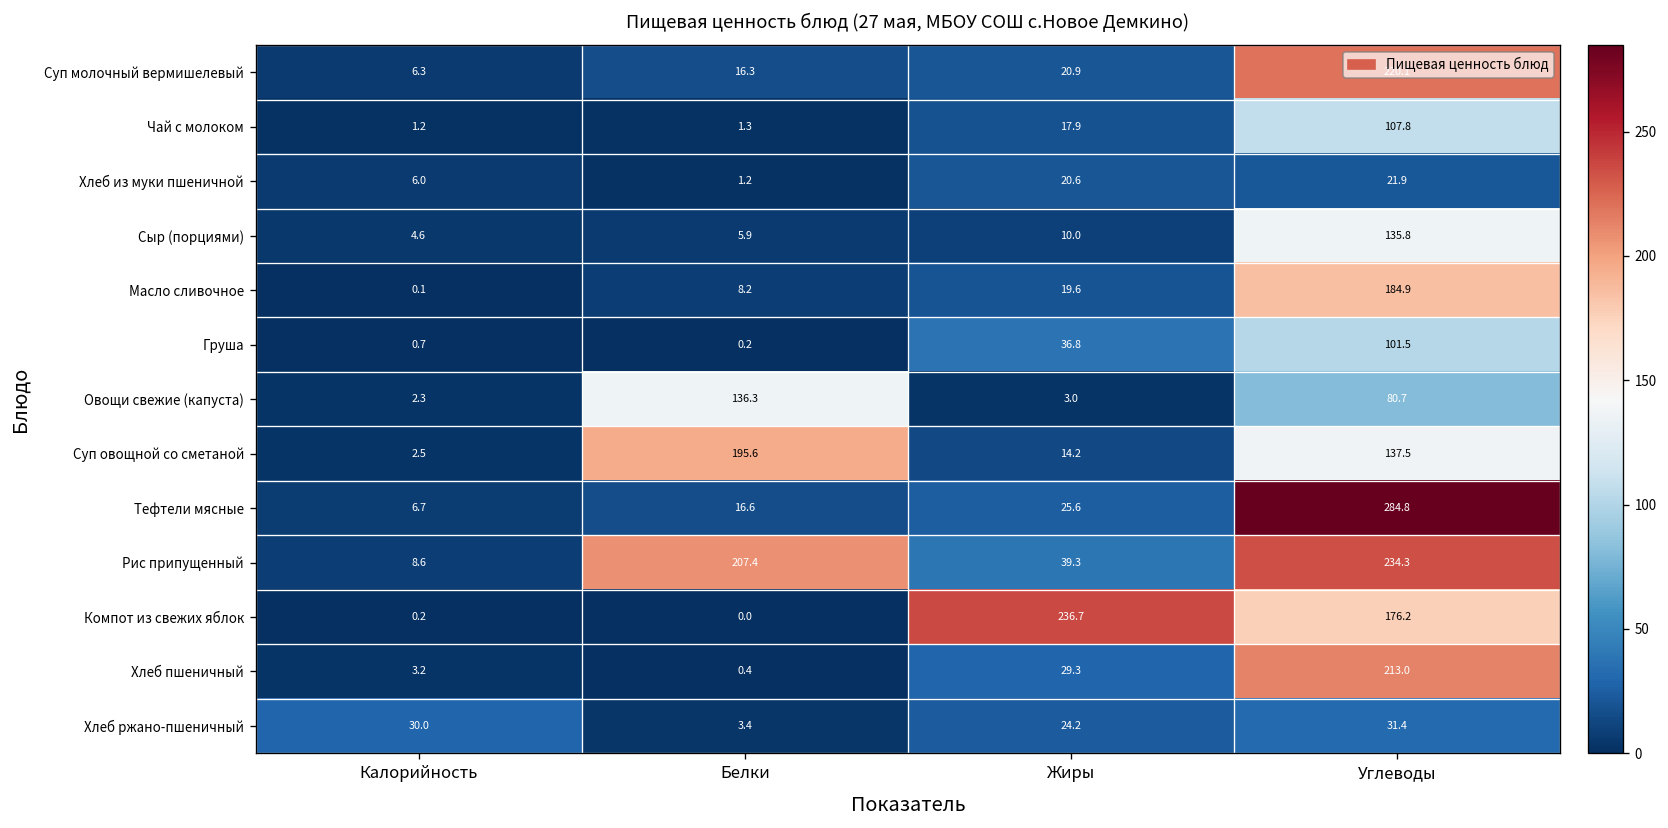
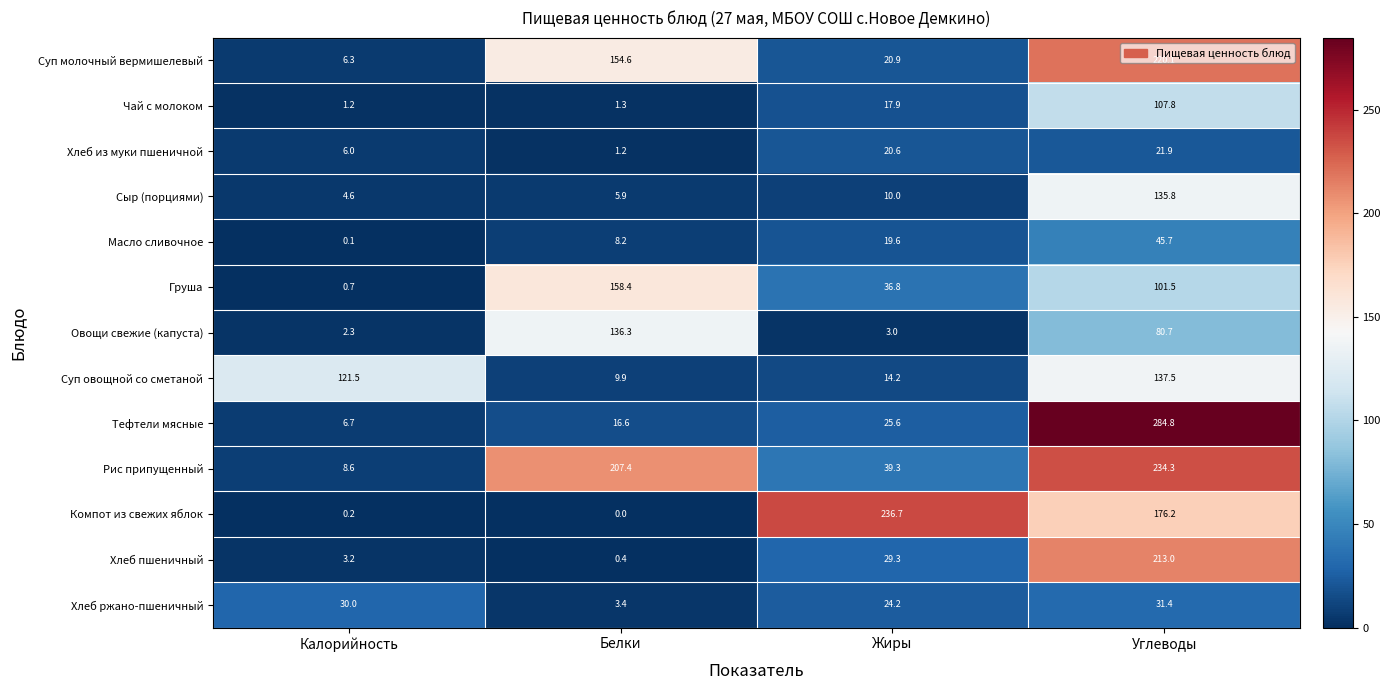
  {
    "Суп молочный вермишелевый": {
      "Калорийность": 6.3,
-     "Белки": 16.3,
+     "Белки": 154.6,
      "Жиры": 20.9
    },
    "Чай с молоком": {
      "Калорийность": 1.2,
      "Белки": 1.3,
      "Жиры": 17.9,
      "Углеводы": 107.8
    },
    "Хлеб из муки пшеничной": {
      "Калорийность": 6.0,
      "Белки": 1.2,
      "Жиры": 20.6,
      "Углеводы": 21.9
    },
    "Сыр (порциями)": {
      "Калорийность": 4.6,
      "Белки": 5.9,
      "Жиры": 10.0,
      "Углеводы": 135.8
    },
    "Масло сливочное": {
      "Калорийность": 0.1,
      "Белки": 8.2,
      "Жиры": 19.6,
-     "Углеводы": 184.9
+     "Углеводы": 45.7
    },
    "Груша": {
      "Калорийность": 0.7,
-     "Белки": 0.2,
+     "Белки": 158.4,
      "Жиры": 36.8,
      "Углеводы": 101.5
    },
    "Овощи свежие (капуста)": {
      "Калорийность": 2.3,
      "Белки": 136.3,
      "Жиры": 3.0,
      "Углеводы": 80.7
    },
    "Суп овощной со сметаной": {
-     "Калорийность": 2.5,
-     "Белки": 195.6,
+     "Калорийность": 121.5,
+     "Белки": 9.9,
      "Жиры": 14.2,
      "Углеводы": 137.5
    },
    "Тефтели мясные": {
      "Калорийность": 6.7,
      "Белки": 16.6,
      "Жиры": 25.6,
      "Углеводы": 284.8
    },
    "Рис припущенный": {
      "Калорийность": 8.6,
      "Белки": 207.4,
      "Жиры": 39.3,
      "Углеводы": 234.3
    },
    "Компот из свежих яблок": {
      "Калорийность": 0.2,
      "Белки": 0.0,
      "Жиры": 236.7,
      "Углеводы": 176.2
    },
    "Хлеб пшеничный": {
      "Калорийность": 3.2,
      "Белки": 0.4,
      "Жиры": 29.3,
      "Углеводы": 213.0
    },
    "Хлеб ржано-пшеничный": {
      "Калорийность": 30.0,
      "Белки": 3.4,
      "Жиры": 24.2,
      "Углеводы": 31.4
    }
  }
